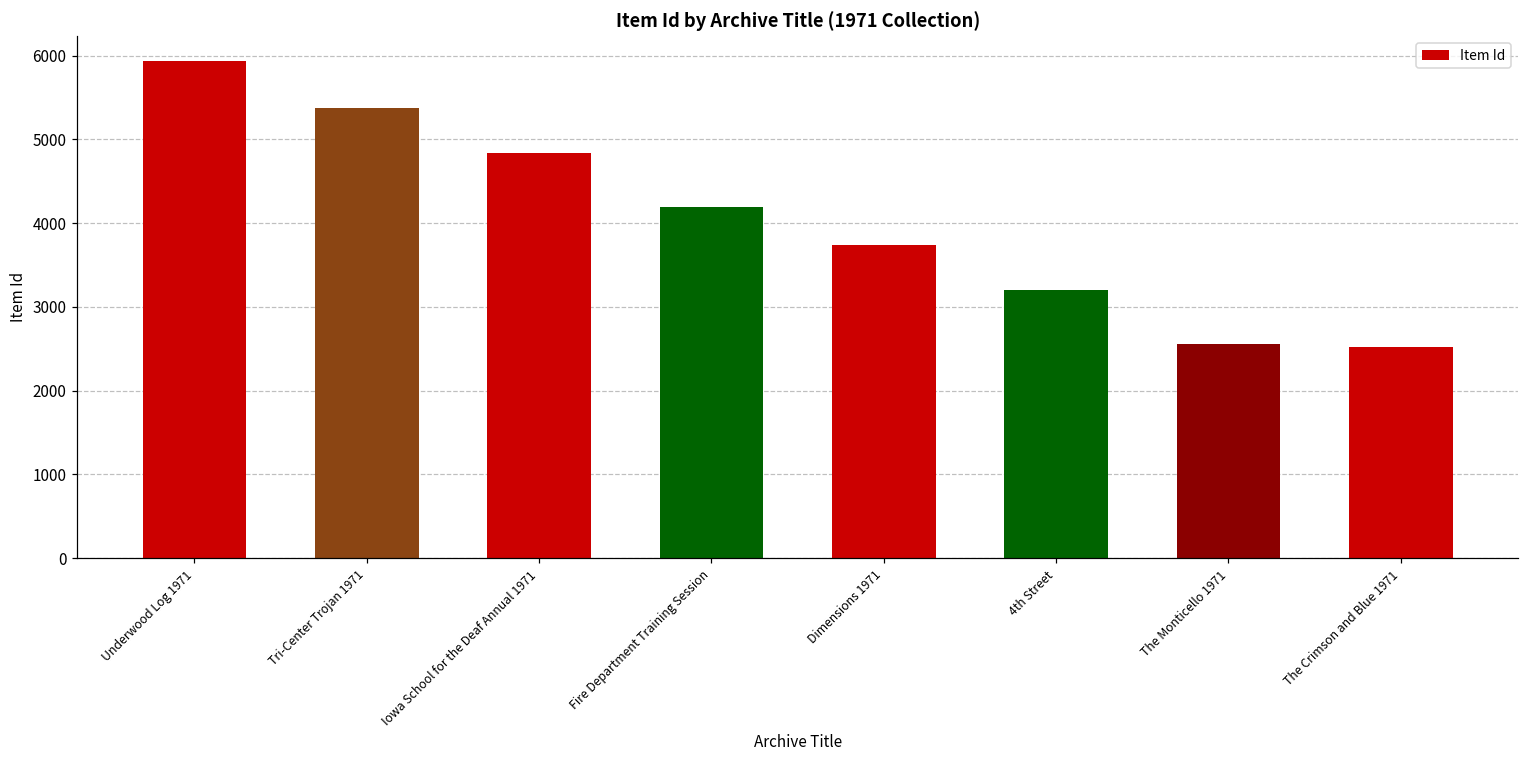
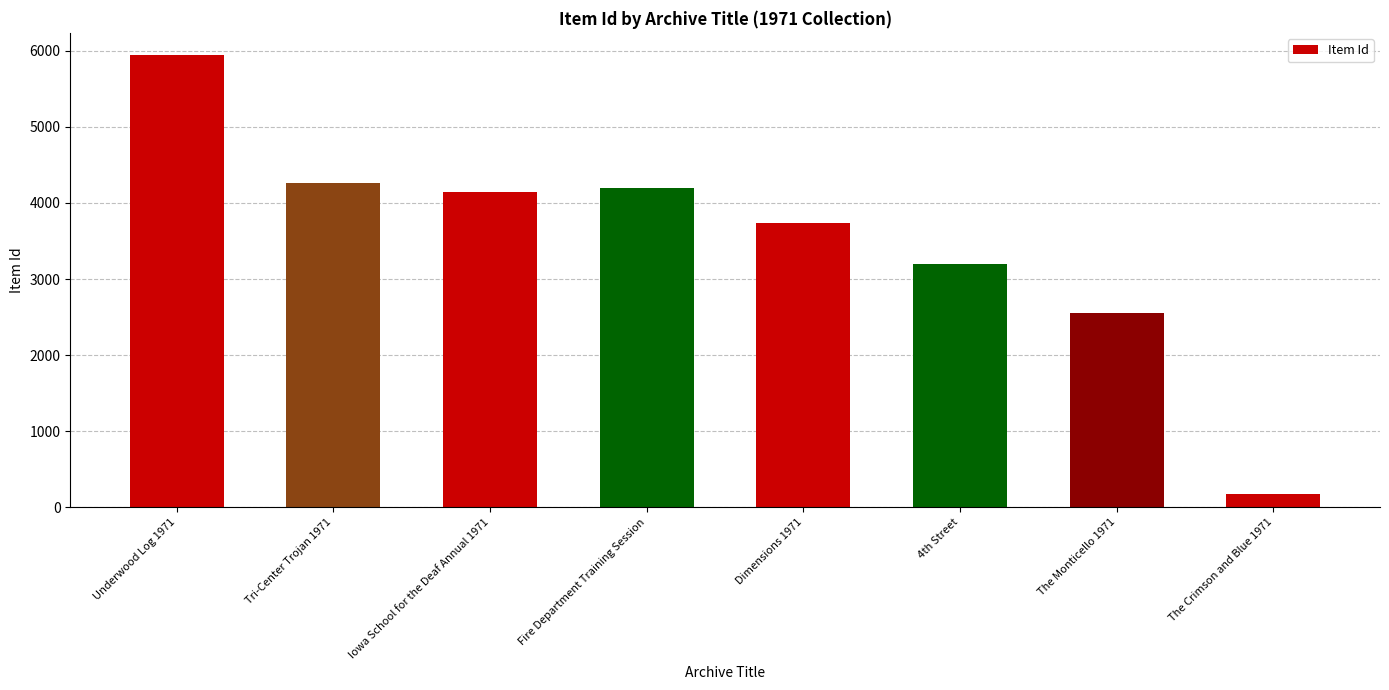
  {
    "Underwood Log 1971": 5900,
-   "Tri-Center Trojan 1971": 5400,
-   "Iowa School for the Deaf Annual 1971": 4800,
+   "Tri-Center Trojan 1971": 4300,
+   "Iowa School for the Deaf Annual 1971": 4100,
    "Fire Department Training Session": 4200,
    "Dimensions 1971": 3700,
    "4th Street": 3200,
    "The Monticello 1971": 2600,
-   "The Crimson and Blue 1971": 2500
+   "The Crimson and Blue 1971": 200
  }
